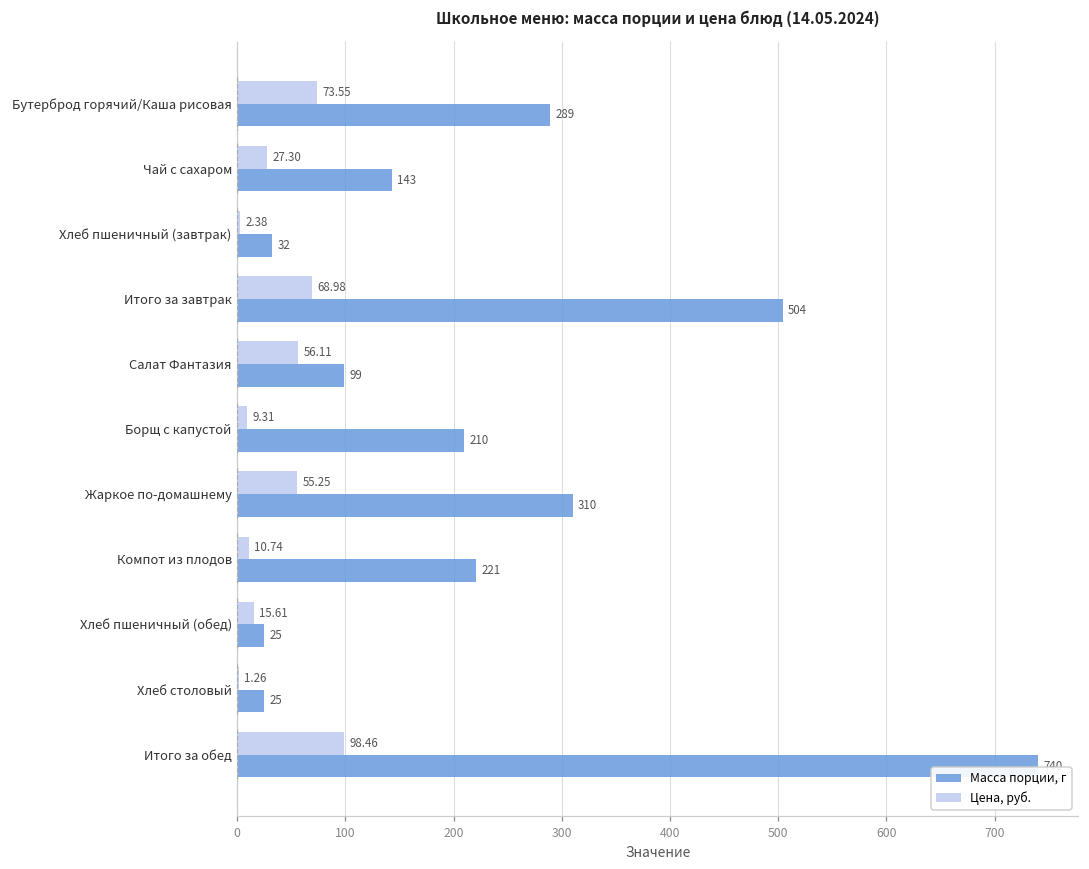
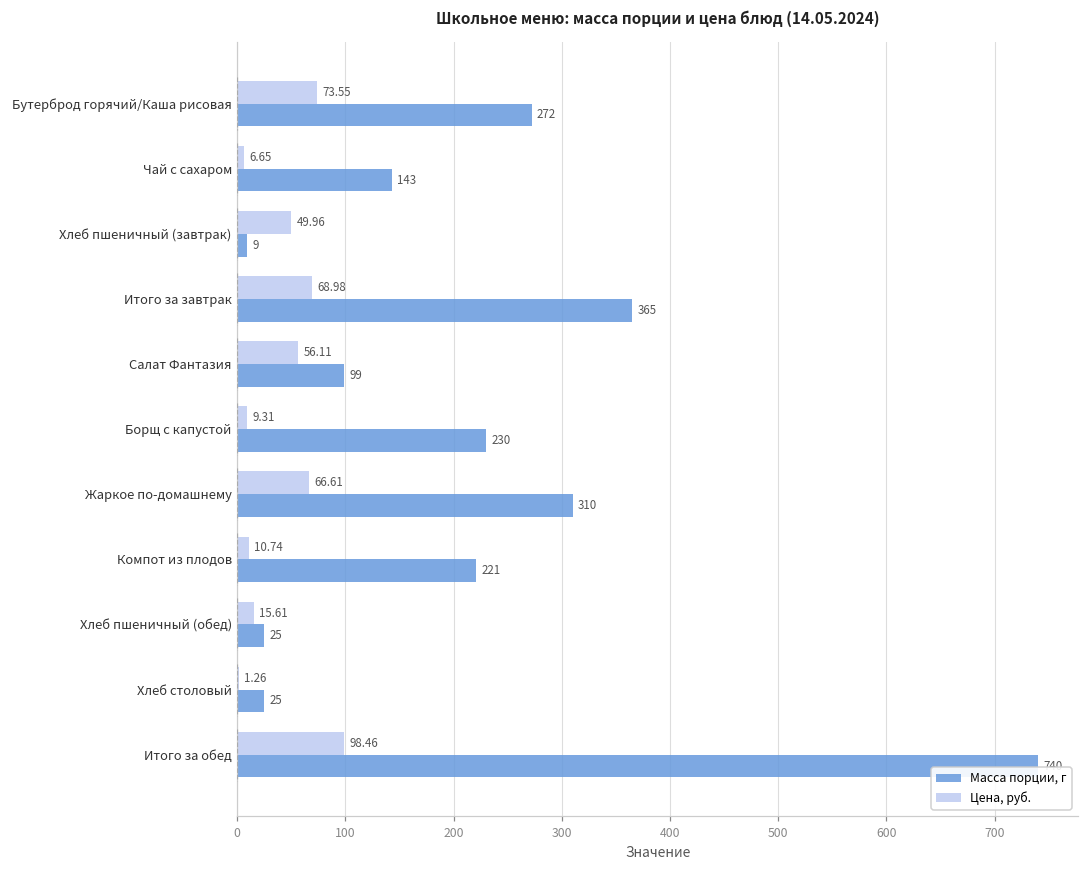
  {
    "Масса порции, г": {
-     "Бутерброд горячий/Каша рисовая": 289,
+     "Бутерброд горячий/Каша рисовая": 272,
      "Чай с сахаром": 143,
-     "Хлеб пшеничный (завтрак)": 32,
-     "Итого за завтрак": 504,
+     "Хлеб пшеничный (завтрак)": 9,
+     "Итого за завтрак": 365,
      "Салат Фантазия": 99,
-     "Борщ с капустой": 210,
+     "Борщ с капустой": 230,
      "Жаркое по-домашнему": 310,
      "Компот из плодов": 221,
      "Хлеб пшеничный (обед)": 25,
      "Хлеб столовый": 25
    },
    "Цена, руб.": {
      "Бутерброд горячий/Каша рисовая": 73.55,
-     "Чай с сахаром": 27.30,
-     "Хлеб пшеничный (завтрак)": 2.38,
+     "Чай с сахаром": 6.65,
+     "Хлеб пшеничный (завтрак)": 49.96,
      "Итого за завтрак": 68.98,
      "Салат Фантазия": 56.11,
      "Борщ с капустой": 9.31,
-     "Жаркое по-домашнему": 55.25,
+     "Жаркое по-домашнему": 66.61,
      "Компот из плодов": 10.74,
      "Хлеб пшеничный (обед)": 15.61,
      "Хлеб столовый": 1.26,
      "Итого за обед": 98.46
    }
  }
